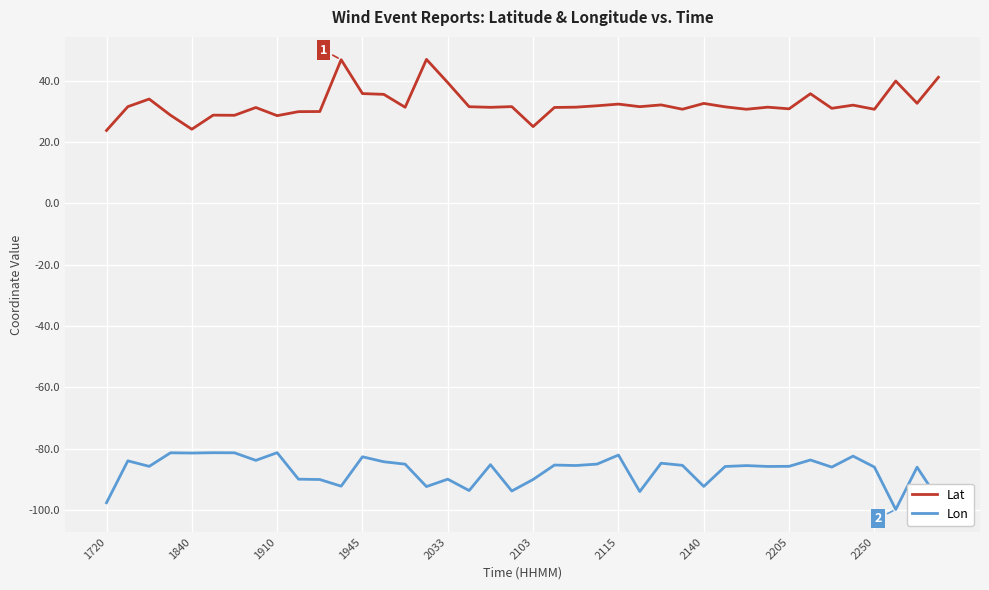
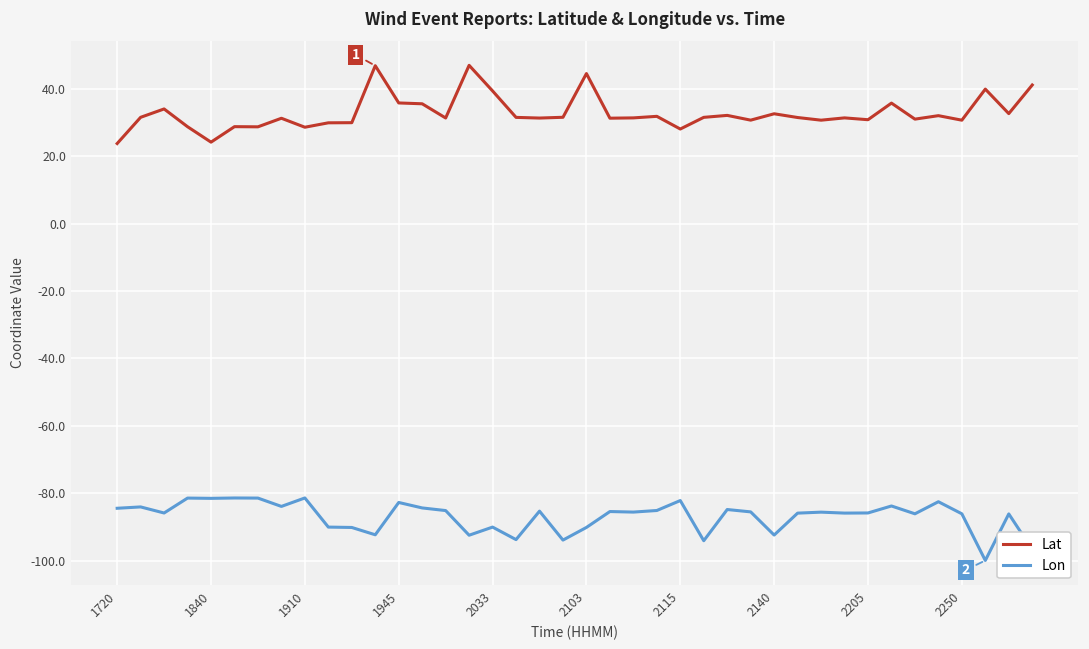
  {
    "Lat": {
      "1720": 24,
      "1840": 24,
      "1910": 29,
      "1945": 36,
      "2033": 39,
-     "2103": 25,
-     "2115": 32,
+     "2103": 44,
+     "2115": 28,
      "2140": 33,
      "2205": 31,
      "2250": 31
    },
    "Lon": {
-     "1720": -98,
+     "1720": -84,
      "1840": -81,
      "1910": -81,
      "1945": -83,
      "2033": -90,
      "2103": -90,
      "2115": -82,
      "2140": -92,
      "2205": -86,
      "2250": -86
    }
  }
